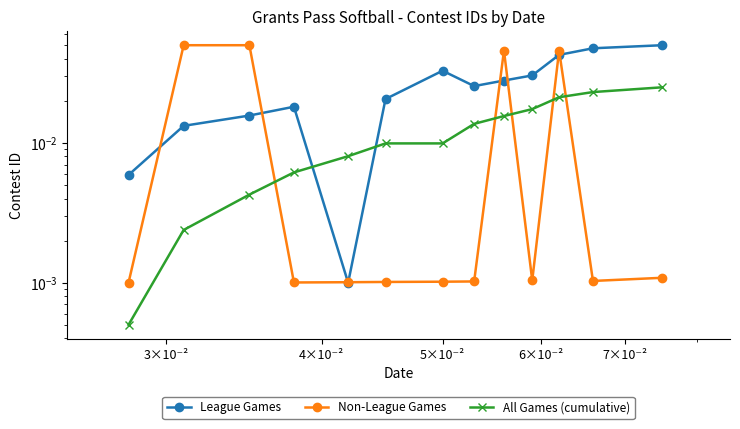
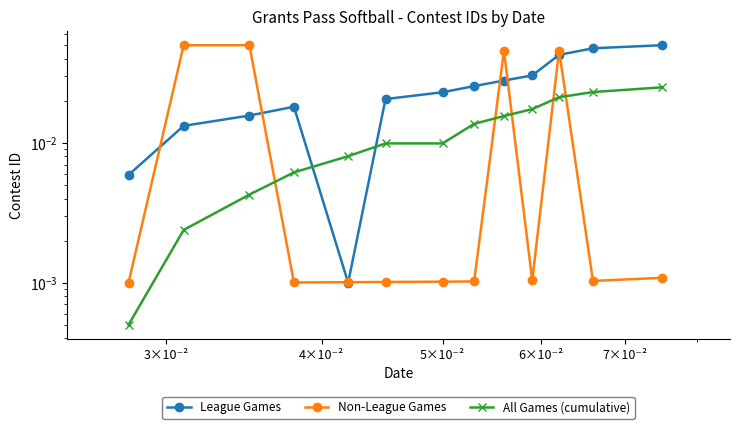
  {
    "League Games": {
-     "5×10⁻²": 0.033
+     "5×10⁻²": 0.023
    },
    "Non-League Games": {
      "5×10⁻²": 0.001
    },
    "All Games (cumulative)": {
      "5×10⁻²": 0.010
    }
  }
